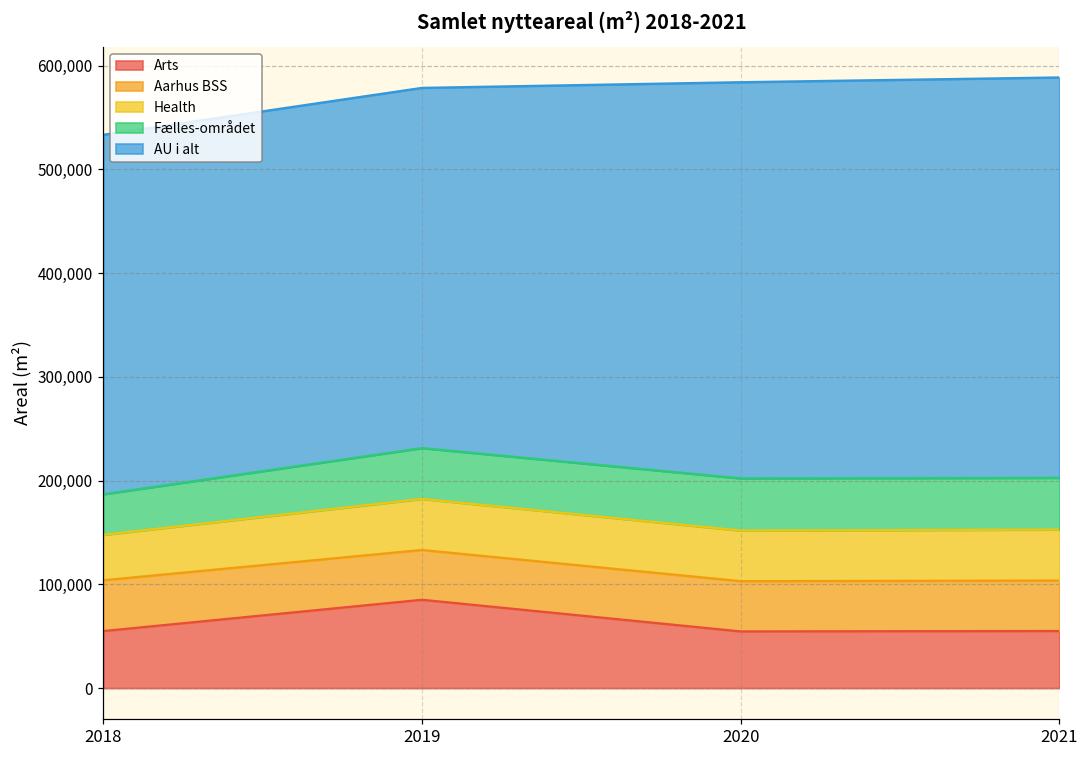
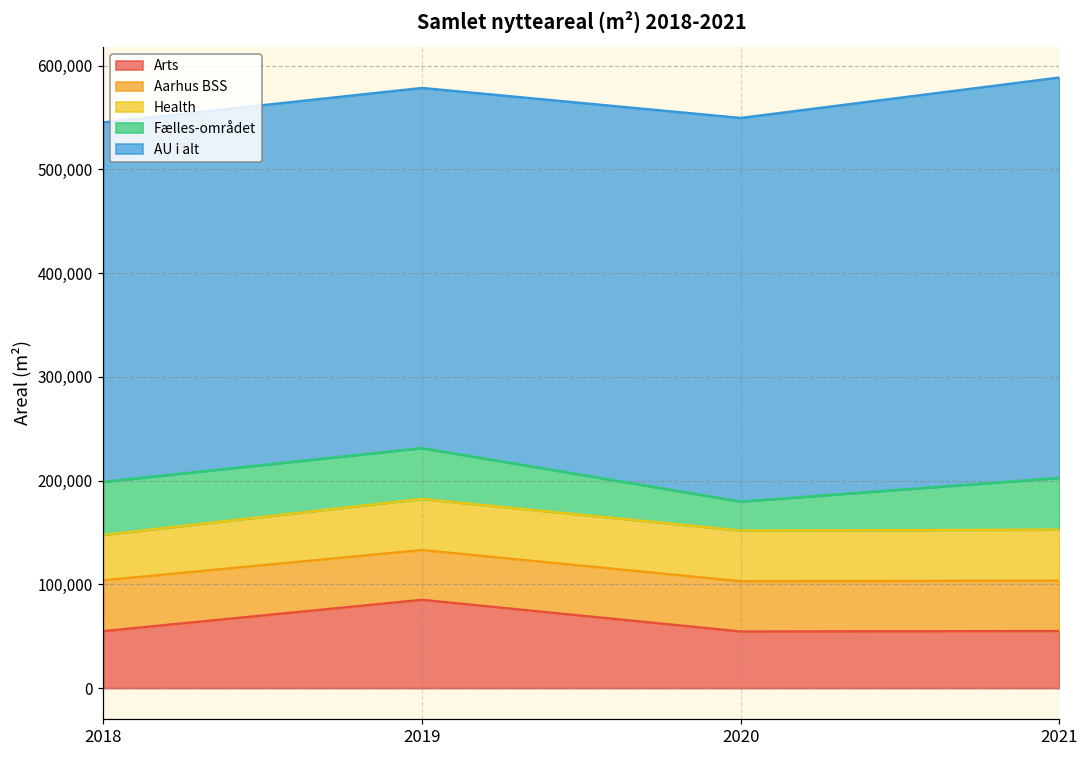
  {
    "Arts": {
      "2018": "50,000",
      "2019": "90,000",
      "2020": "50,000",
      "2021": "60,000"
    },
    "Fælles-området": {
-     "2018": "40,000",
+     "2018": "50,000",
      "2019": "50,000",
-     "2020": "50,000",
+     "2020": "30,000",
      "2021": "50,000"
    },
    "AU i alt": {
      "2018": "350,000",
      "2019": "350,000",
-     "2020": "380,000",
+     "2020": "370,000",
      "2021": "390,000"
    }
  }
